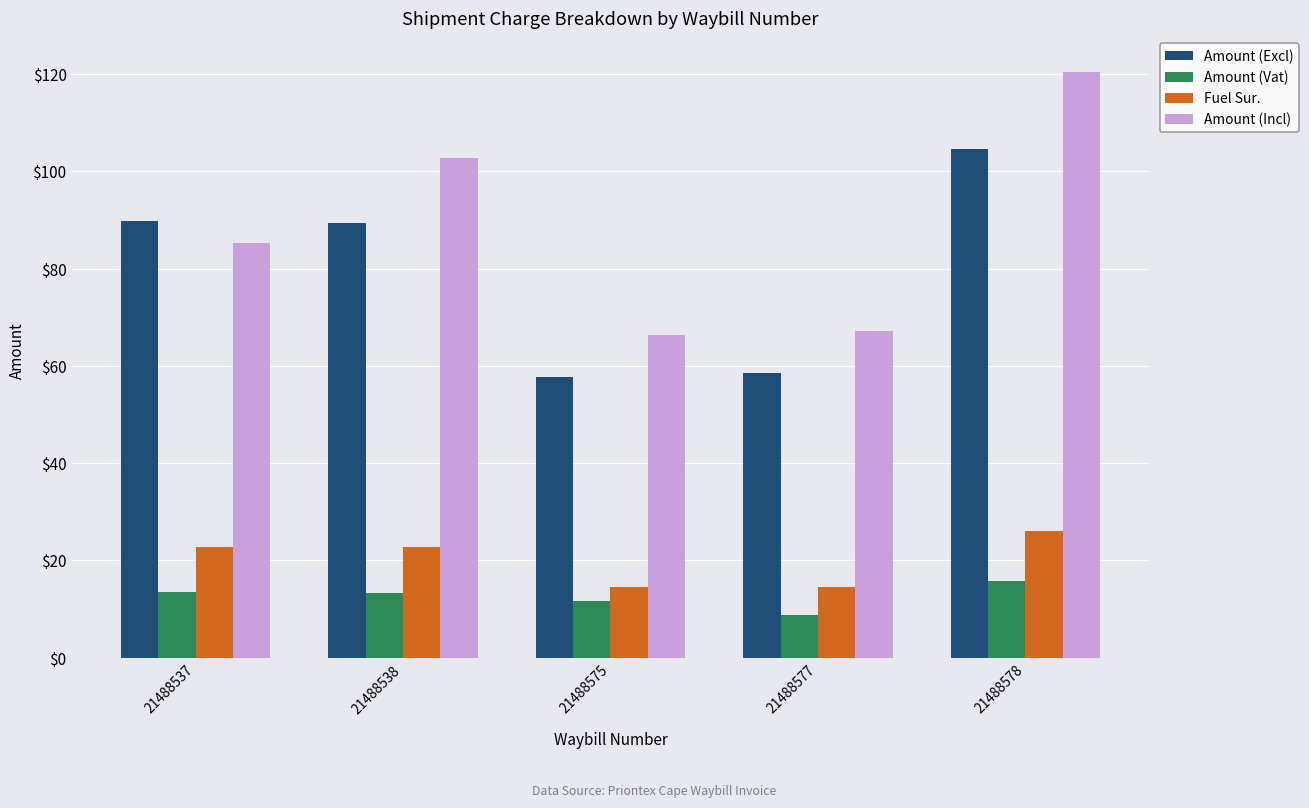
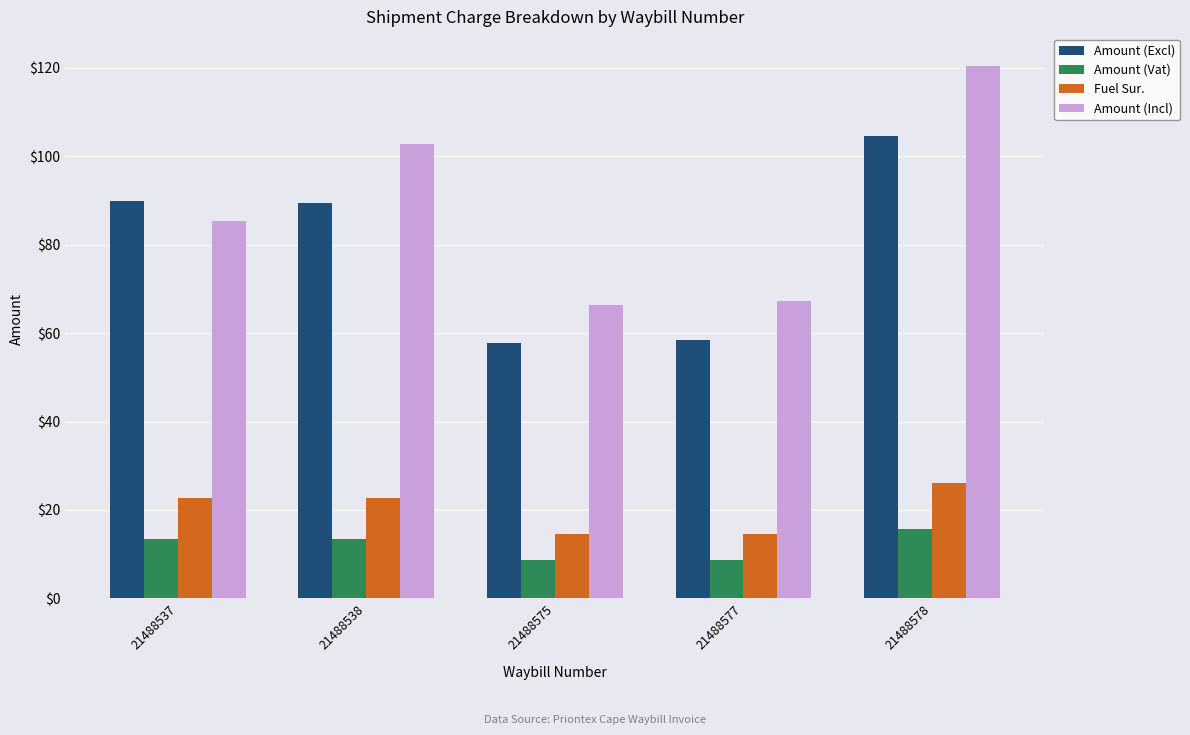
  {
    "Amount (Excl)": {
      "21488537": "$90",
      "21488538": "$89",
      "21488575": "$58",
      "21488577": "$58",
      "21488578": "$105"
    },
    "Amount (Vat)": {
      "21488537": "$13",
      "21488538": "$13",
-     "21488575": "$12",
+     "21488575": "$9",
      "21488577": "$9",
      "21488578": "$16"
    },
    "Fuel Sur.": {
      "21488537": "$23",
      "21488538": "$23",
      "21488575": "$15",
      "21488577": "$15",
      "21488578": "$26"
    },
    "Amount (Incl)": {
      "21488537": "$85",
      "21488538": "$103",
      "21488575": "$66",
      "21488577": "$67",
      "21488578": "$120"
    }
  }
